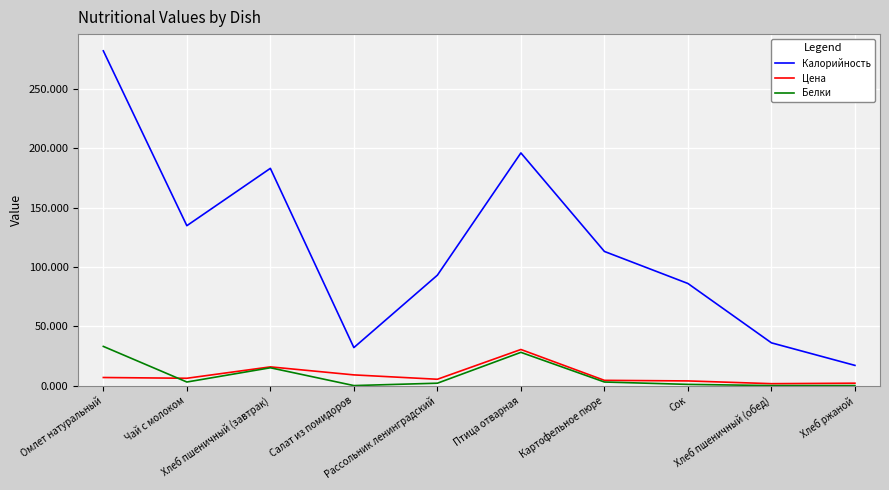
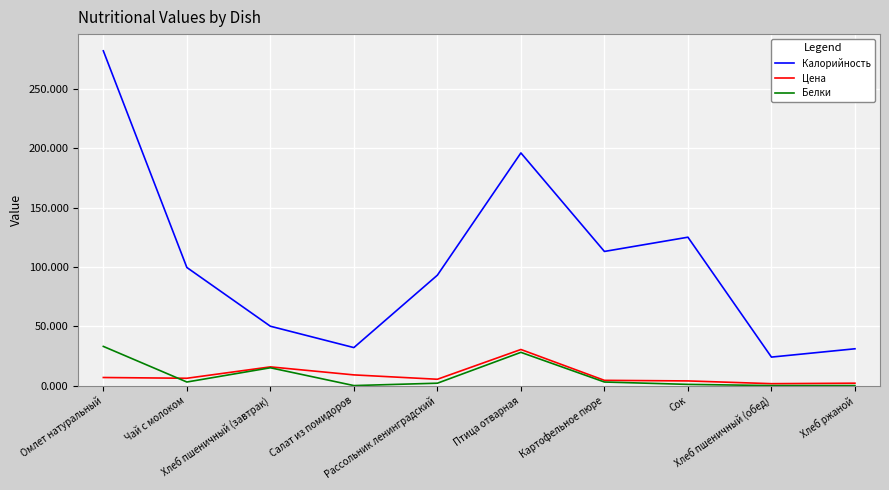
  {
    "Калорийность": {
      "Омлет натуральный": 282,
-     "Чай с молоком": 135,
-     "Хлеб пшеничный (завтрак)": 183,
+     "Чай с молоком": 100,
+     "Хлеб пшеничный (завтрак)": 50,
      "Салат из помидоров": 32,
      "Рассольник ленинградский": 93,
      "Птица отварная": 196,
      "Картофельное пюре": 113,
-     "Сок": 86,
-     "Хлеб пшеничный (обед)": 36,
-     "Хлеб ржаной": 17
+     "Сок": 125,
+     "Хлеб пшеничный (обед)": 24,
+     "Хлеб ржаной": 31
    },
    "Цена": {
      "Омлет натуральный": 7,
      "Чай с молоком": 6,
      "Салат из помидоров": 9,
      "Рассольник ленинградский": 5,
      "Птица отварная": 30,
      "Сок": 4
    },
    "Белки": {
      "Омлет натуральный": 33,
      "Чай с молоком": 3,
      "Салат из помидоров": 0,
      "Рассольник ленинградский": 2,
      "Птица отварная": 28,
      "Сок": 1
    }
  }
